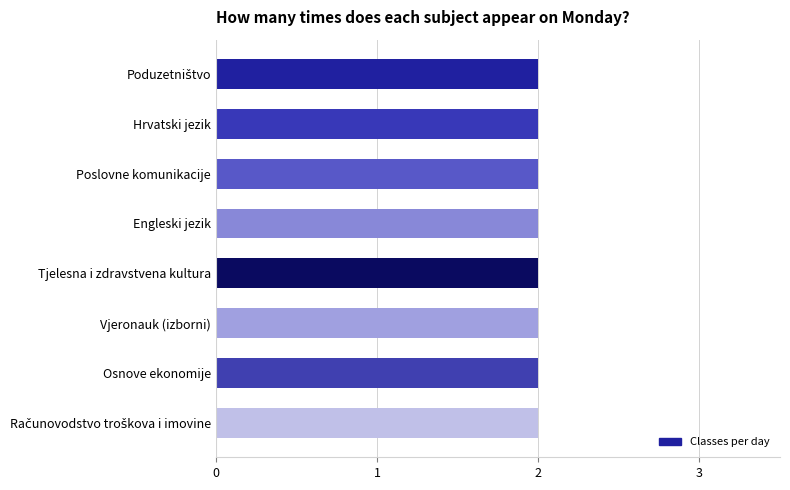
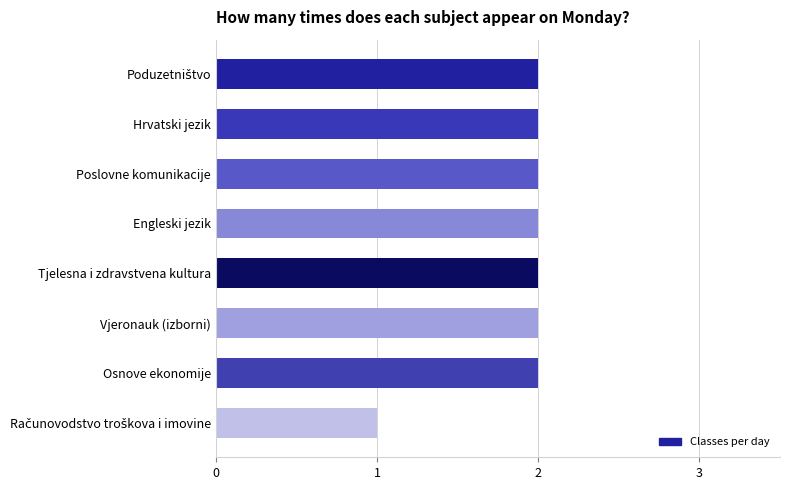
  {
    "Poduzetništvo": 2,
    "Hrvatski jezik": 2,
    "Poslovne komunikacije": 2,
    "Engleski jezik": 2,
    "Tjelesna i zdravstvena kultura": 2,
    "Vjeronauk (izborni)": 2,
    "Osnove ekonomije": 2,
-   "Računovodstvo troškova i imovine": 2
+   "Računovodstvo troškova i imovine": 1
  }
